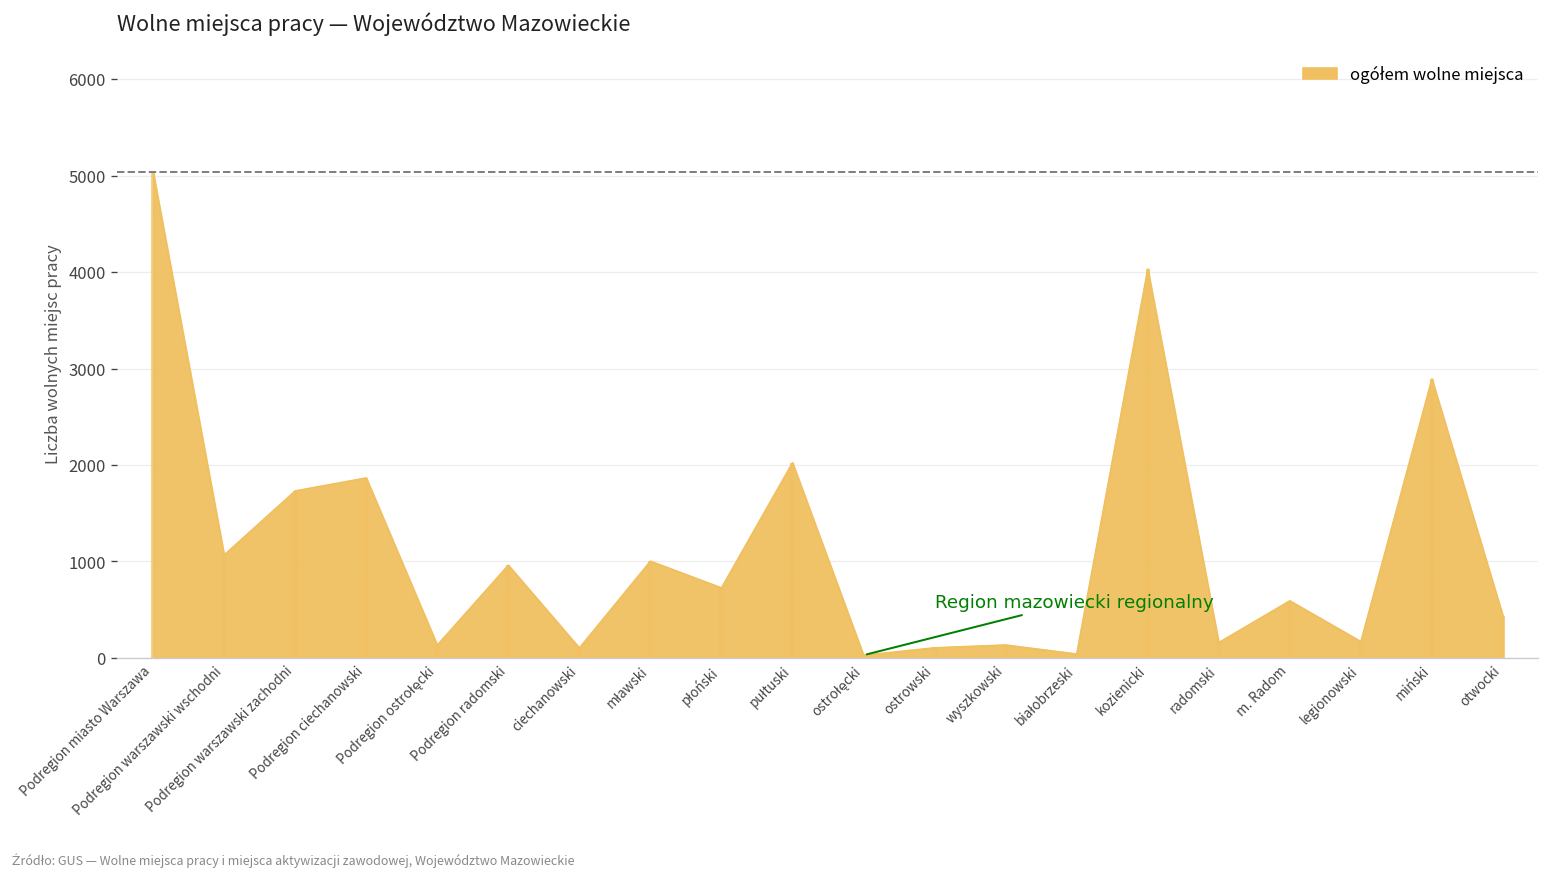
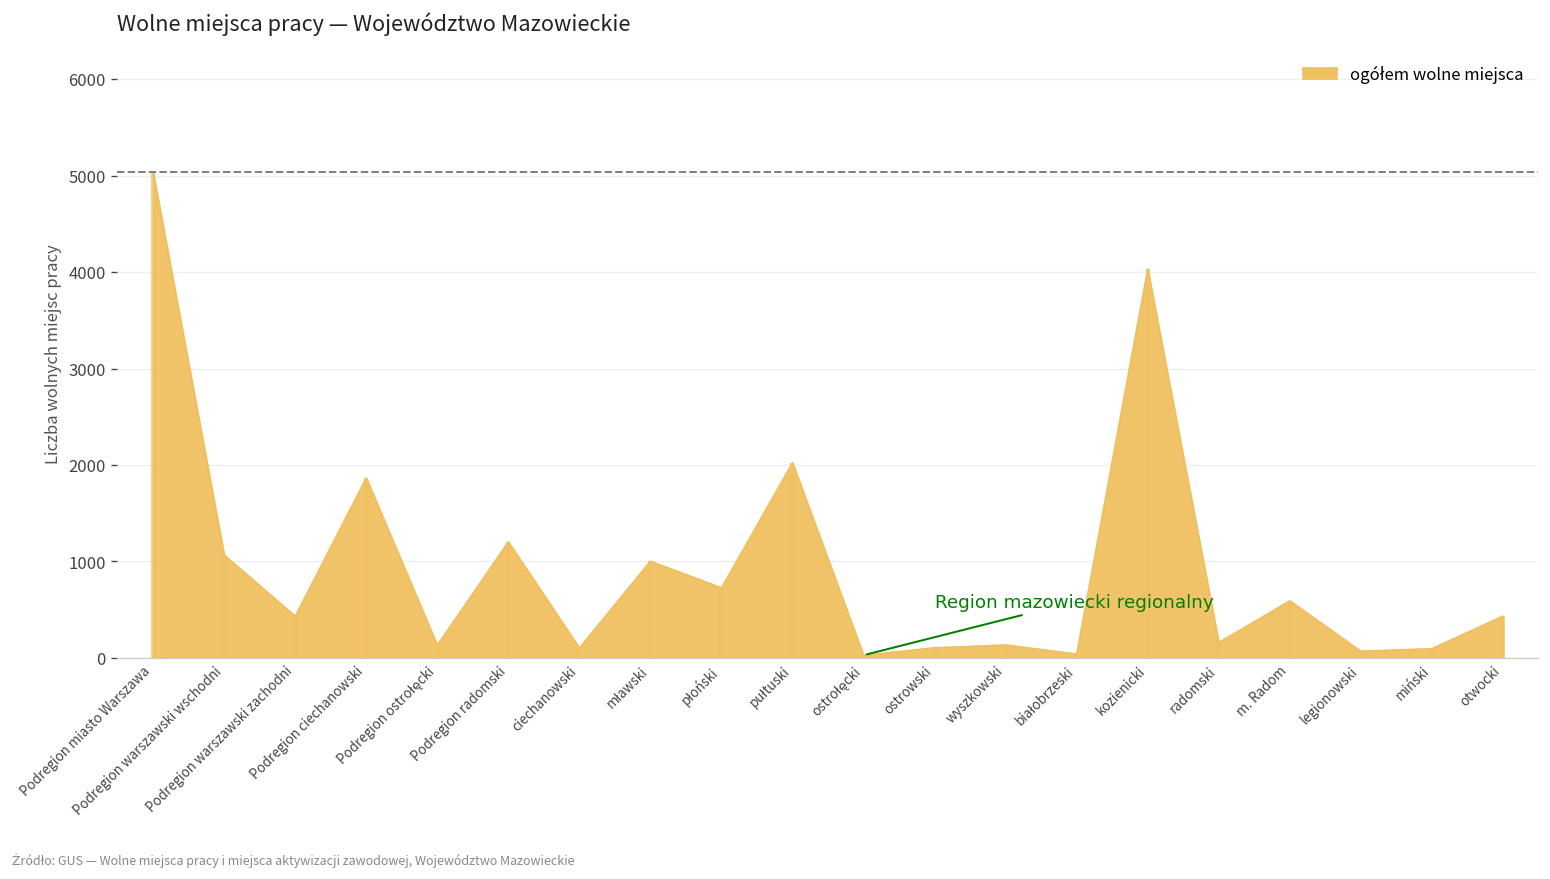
  {
    "Podregion miasto Warszawa": 5000,
    "Podregion warszawski wschodni": 1100,
-   "Podregion warszawski zachodni": 1700,
+   "Podregion warszawski zachodni": 400,
    "Podregion ciechanowski": 1900,
    "Podregion ostrołęcki": 100,
-   "Podregion radomski": 1000,
+   "Podregion radomski": 1200,
    "ciechanowski": 100,
    "mławski": 1000,
    "płoński": 700,
    "pułtuski": 2000,
    "ostrołęcki": 0,
    "ostrowski": 100,
    "wyszkowski": 100,
    "białobrzeski": 0,
    "kozienicki": 4000,
    "radomski": 200,
    "m. Radom": 600,
-   "legionowski": 200,
-   "miński": 2900,
+   "legionowski": 100,
+   "miński": 100,
    "otwocki": 400
  }
